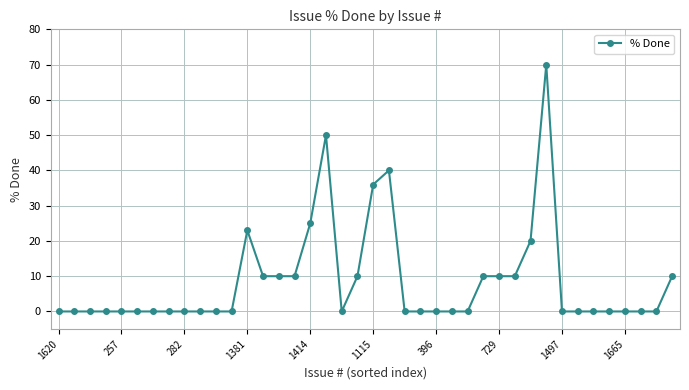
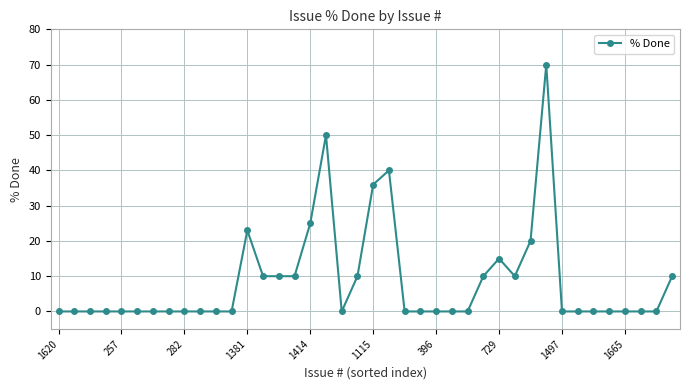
  {
    "1620": 0,
    "257": 0,
    "282": 0,
    "1381": 23,
    "1414": 25,
    "1115": 36,
    "396": 0,
-   "729": 10,
+   "729": 15,
    "1497": 0,
    "1665": 0
  }
